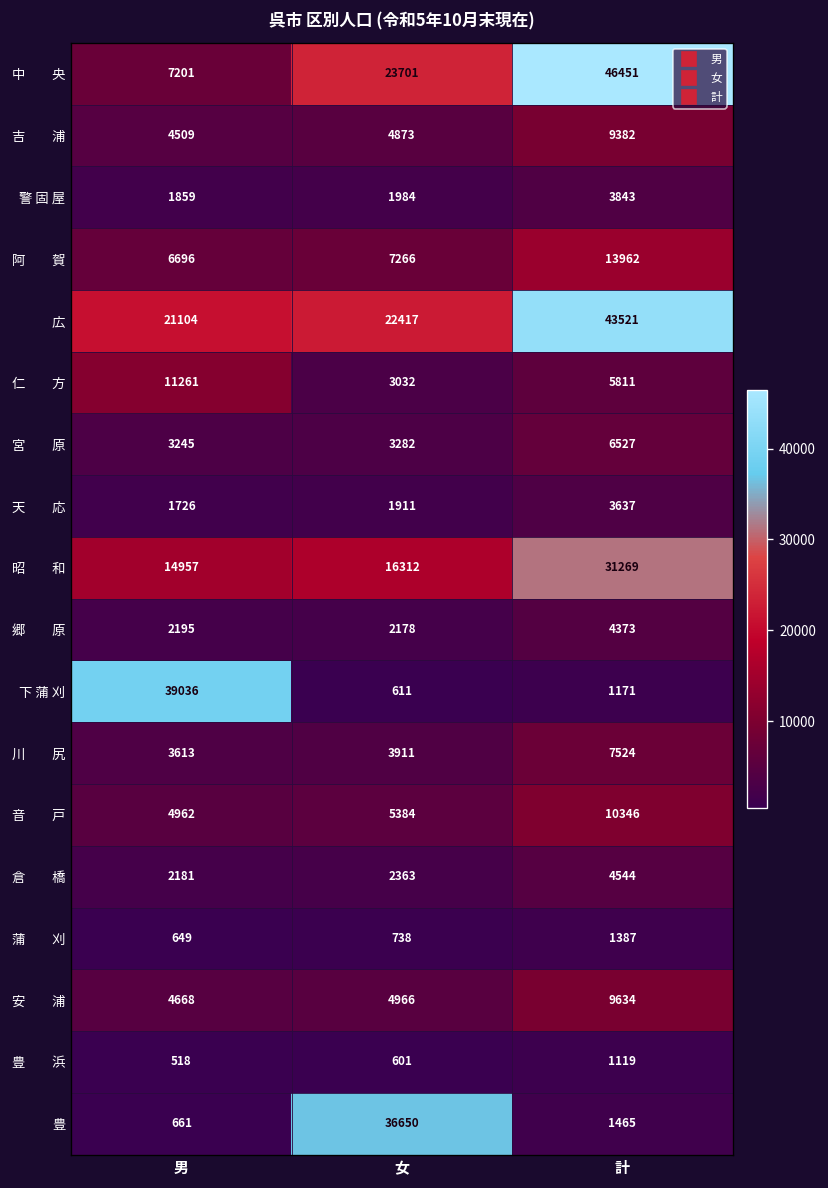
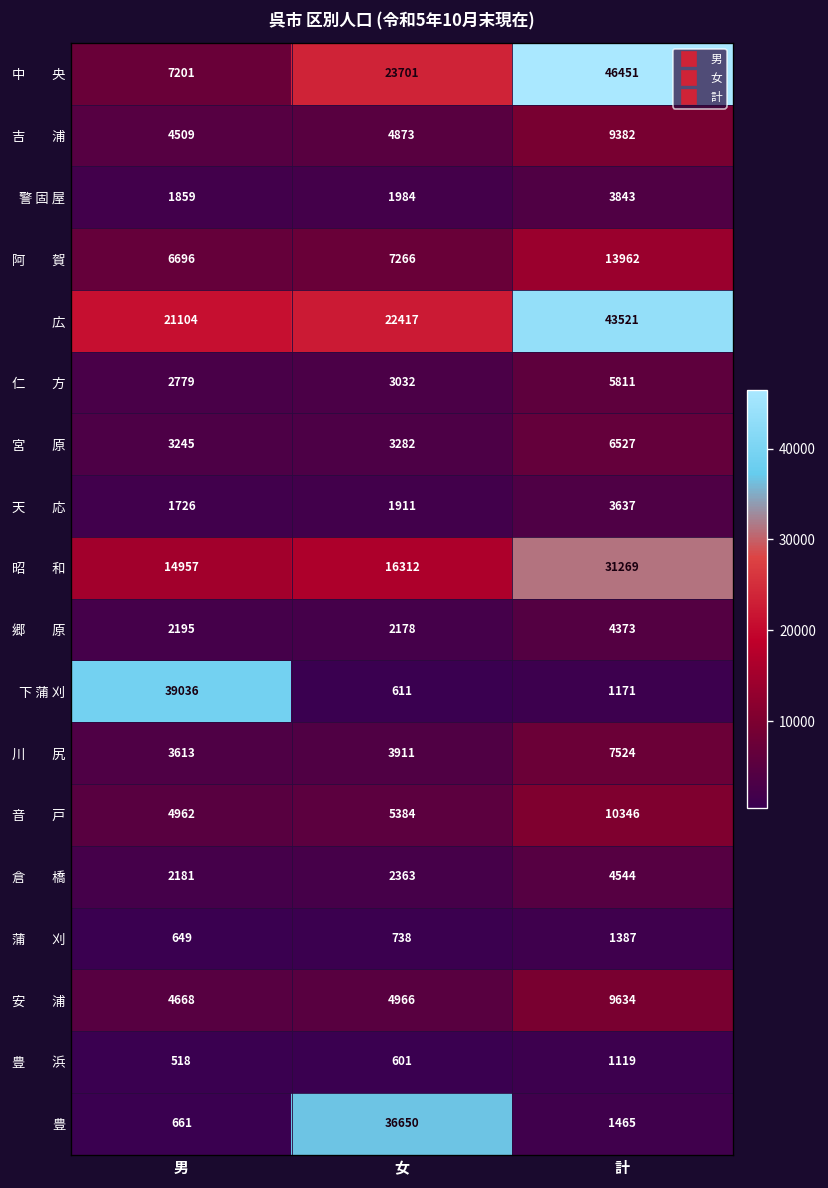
  {
    "中 央": {
      "男": 7201,
      "女": 23701,
      "計": 46451
    },
    "吉 浦": {
      "男": 4509,
      "女": 4873,
      "計": 9382
    },
    "警 固 屋": {
      "男": 1859,
      "女": 1984,
      "計": 3843
    },
    "阿 賀": {
      "男": 6696,
      "女": 7266,
      "計": 13962
    },
    "広": {
      "男": 21104,
      "女": 22417,
      "計": 43521
    },
    "仁 方": {
-     "男": 11261,
+     "男": 2779,
      "女": 3032,
      "計": 5811
    },
    "宮 原": {
      "男": 3245,
      "女": 3282,
      "計": 6527
    },
    "天 応": {
      "男": 1726,
      "女": 1911,
      "計": 3637
    },
    "昭 和": {
      "男": 14957,
      "女": 16312,
      "計": 31269
    },
    "郷 原": {
      "男": 2195,
      "女": 2178,
      "計": 4373
    },
    "下 蒲 刈": {
      "男": 39036,
      "女": 611,
      "計": 1171
    },
    "川 尻": {
      "男": 3613,
      "女": 3911,
      "計": 7524
    },
    "音 戸": {
      "男": 4962,
      "女": 5384,
      "計": 10346
    },
    "倉 橋": {
      "男": 2181,
      "女": 2363,
      "計": 4544
    },
    "蒲 刈": {
      "男": 649,
      "女": 738,
      "計": 1387
    },
    "安 浦": {
      "男": 4668,
      "女": 4966,
      "計": 9634
    },
    "豊 浜": {
      "男": 518,
      "女": 601,
      "計": 1119
    },
    "豊": {
      "男": 661,
      "女": 36650,
      "計": 1465
    }
  }
